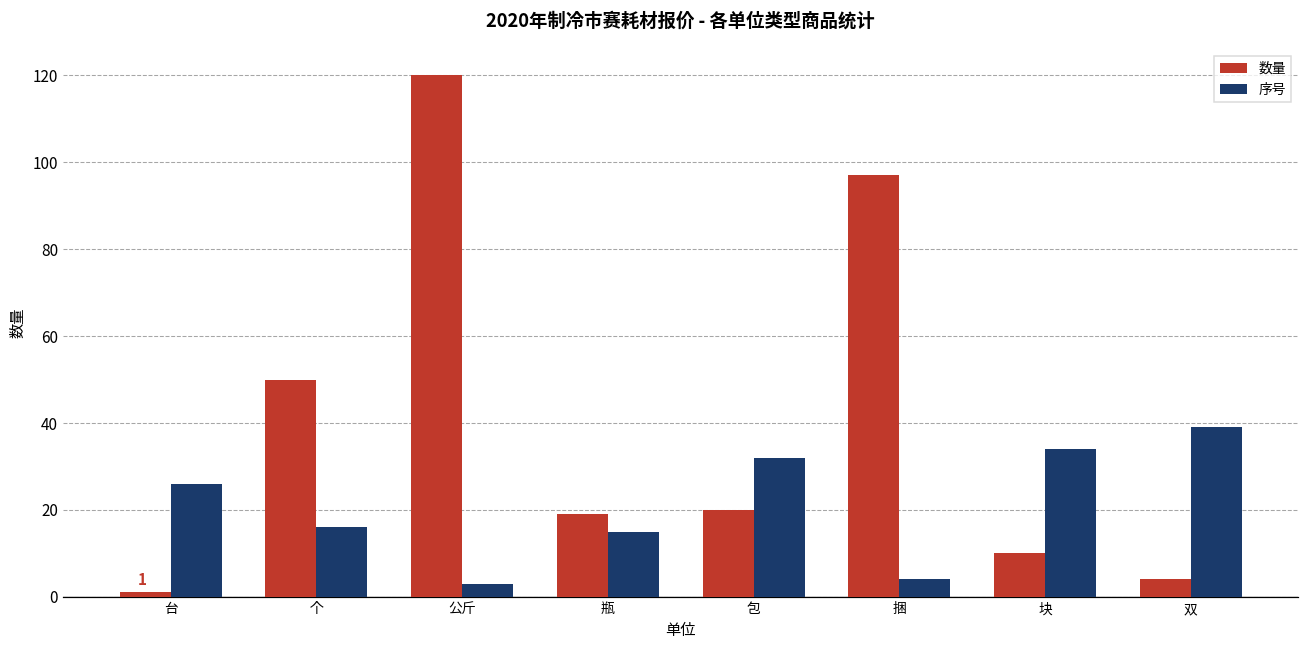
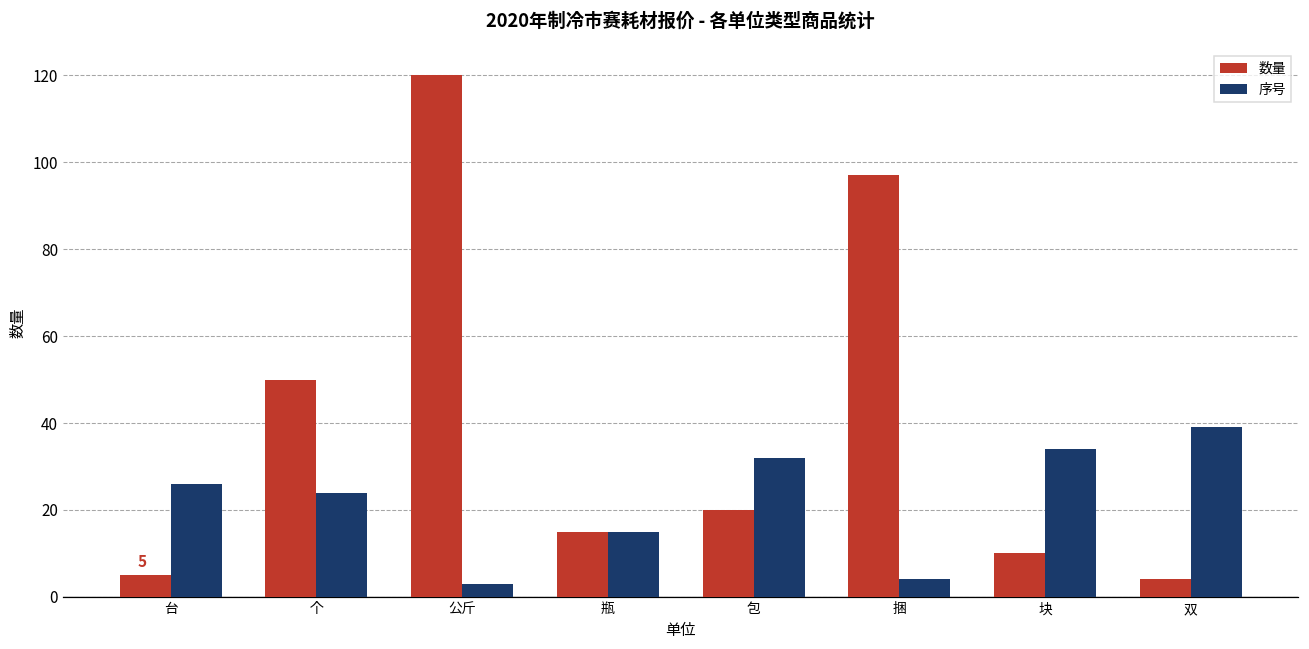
  {
    "数量": {
-     "台": 1,
-     "瓶": 19
+     "台": 5,
+     "瓶": 15
    },
    "序号": {
      "台": 26,
-     "个": 16,
+     "个": 24,
      "公斤": 3,
      "瓶": 15,
      "包": 32,
      "捆": 4,
      "块": 34,
      "双": 39
    }
  }
